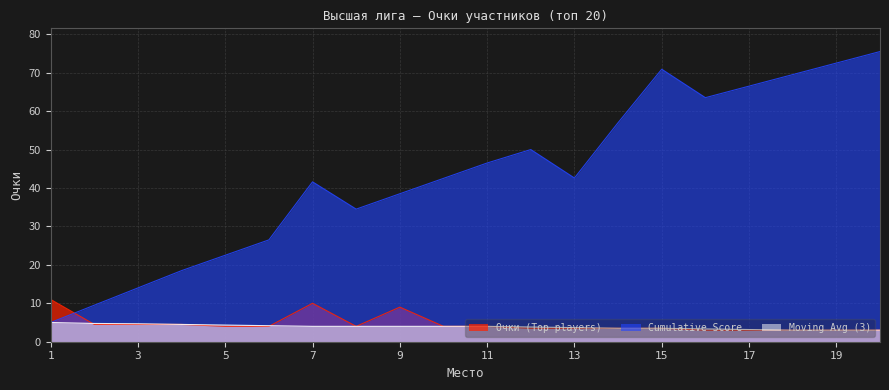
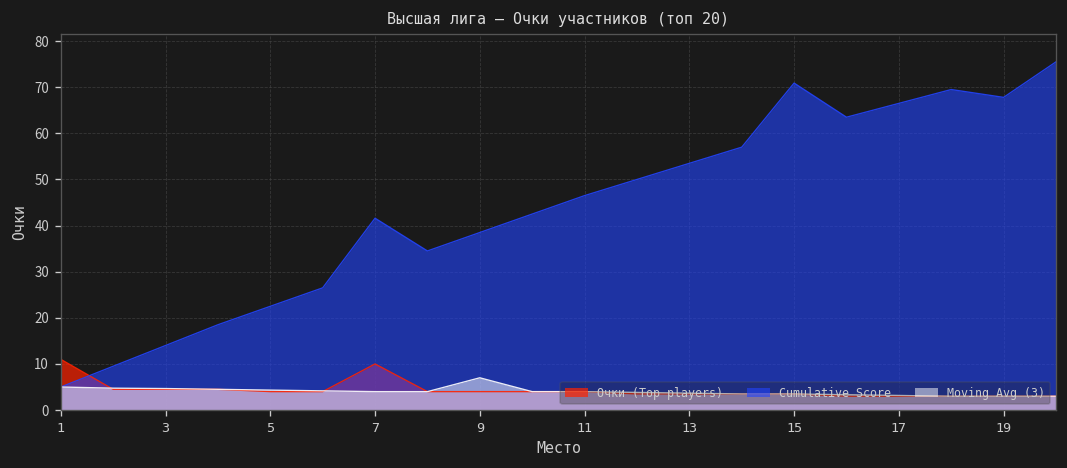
  {
    "Очки (Top players)": {
      "1": 11,
      "7": 10,
-     "9": 9
+     "9": 4
    },
    "Cumulative Score": {
      "3": 14,
      "5": 23,
      "7": 42,
      "9": 39,
      "11": 47,
-     "13": 43,
+     "13": 54,
      "15": 71,
      "17": 67,
-     "19": 73
+     "19": 68
    },
    "Moving Avg (3)": {
      "7": 4,
-     "9": 4
+     "9": 7
    }
  }
